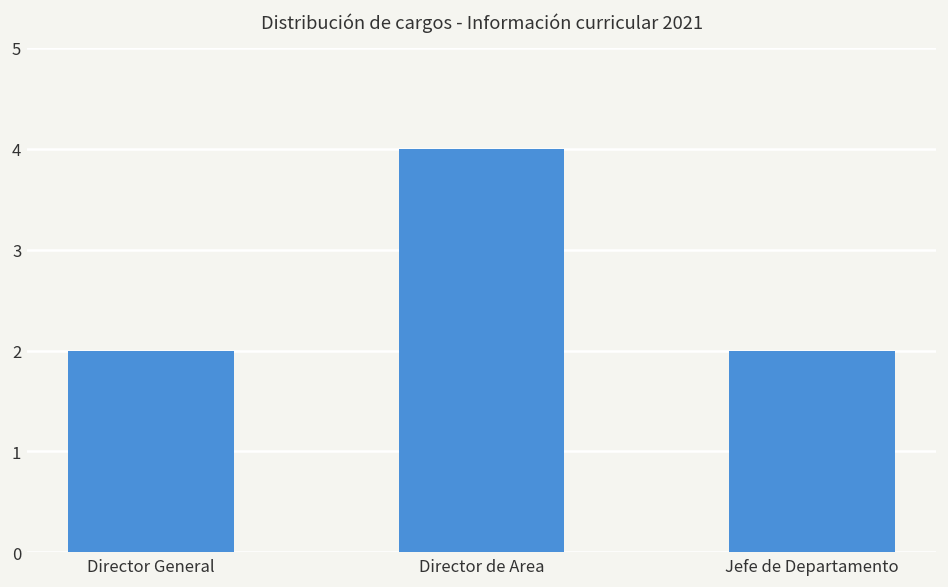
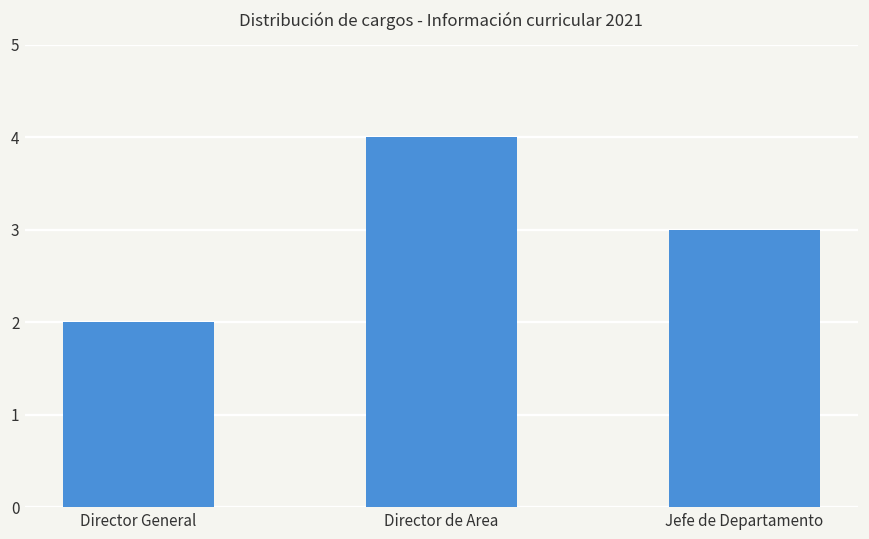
  {
    "Director General": 2,
    "Director de Area": 4,
-   "Jefe de Departamento": 2
+   "Jefe de Departamento": 3
  }
